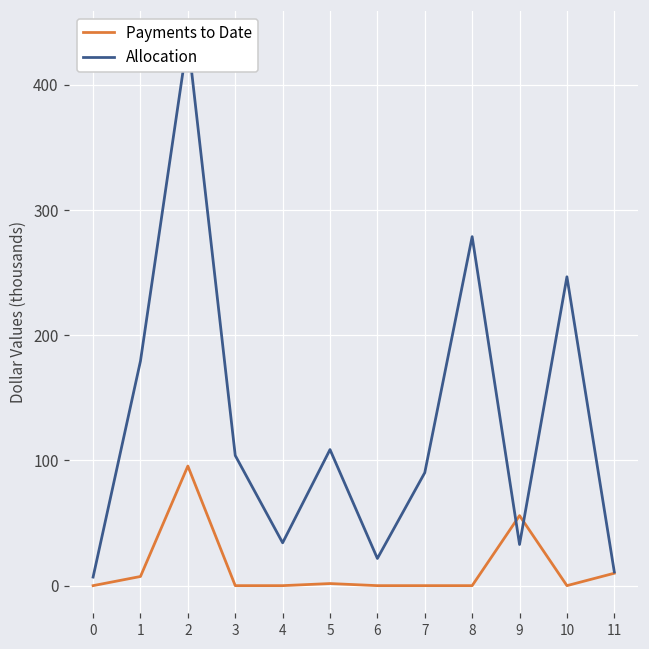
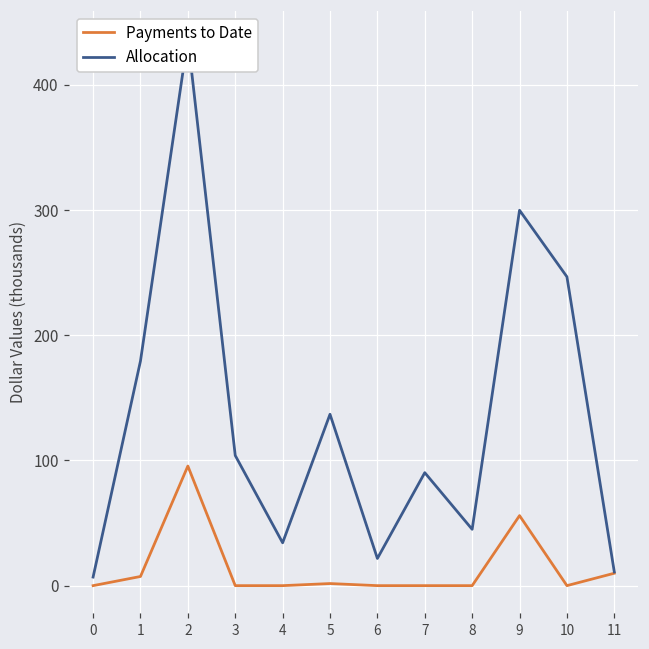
  {
    "Payments to Date": {
      "0": 0,
      "1": 7,
      "2": 96,
      "3": 0,
      "4": 0,
      "5": 2,
      "6": 0,
      "7": 0,
      "8": 0,
      "9": 56,
      "10": 0
    },
    "Allocation": {
      "0": 7,
      "1": 179,
      "3": 104,
      "4": 34,
-     "5": 109,
+     "5": 137,
      "6": 22,
      "7": 90,
-     "8": 279,
-     "9": 33,
+     "8": 45,
+     "9": 300,
      "10": 247
    }
  }
